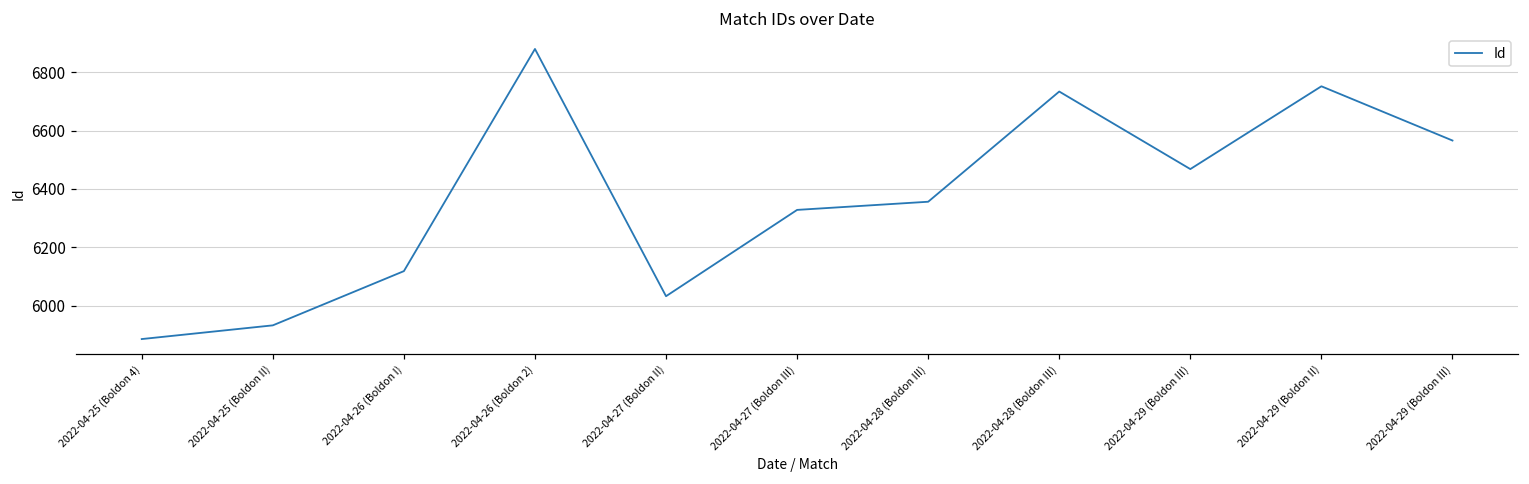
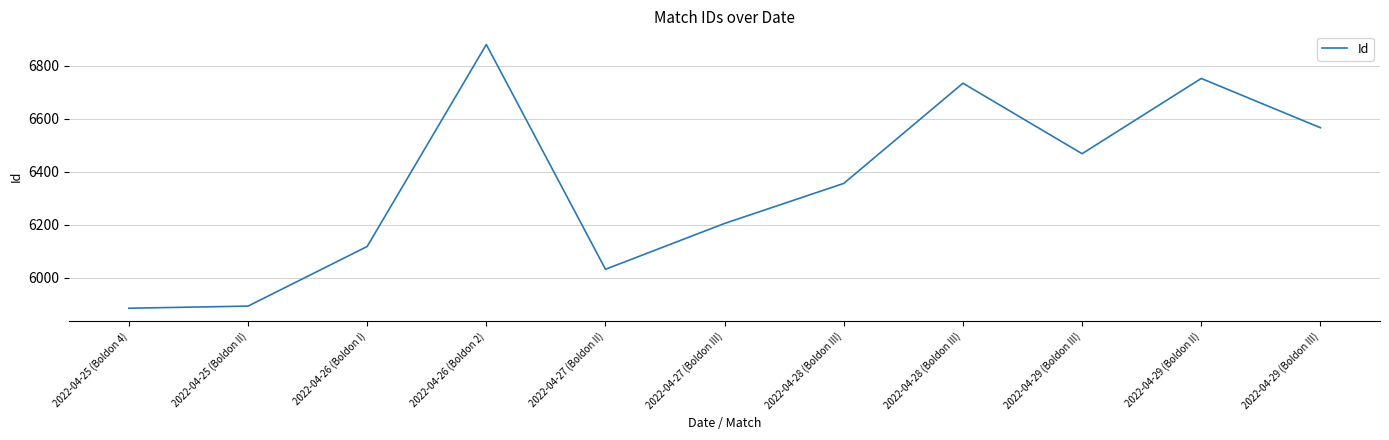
  {
    "2022-04-25 (Boldon 4)": 5890,
-   "2022-04-25 (Boldon II)": 5930,
+   "2022-04-25 (Boldon II)": 5890,
    "2022-04-26 (Boldon I)": 6120,
    "2022-04-26 (Boldon 2)": 6880,
    "2022-04-27 (Boldon II)": 6030,
-   "2022-04-27 (Boldon III)": 6330,
+   "2022-04-27 (Boldon III)": 6210,
    "2022-04-29 (Boldon II)": 6750
  }
